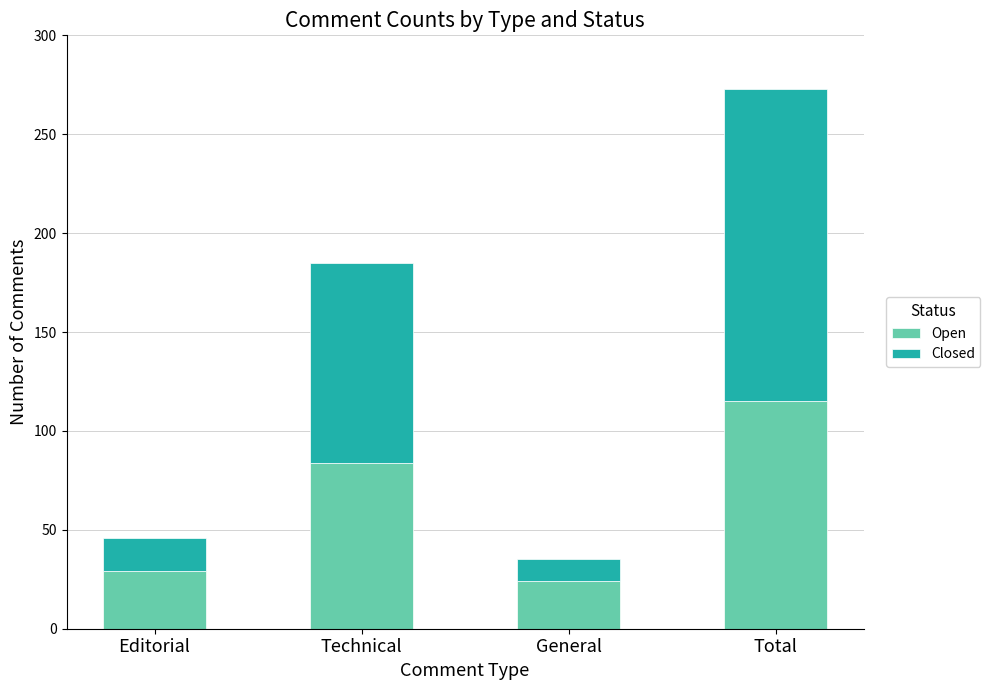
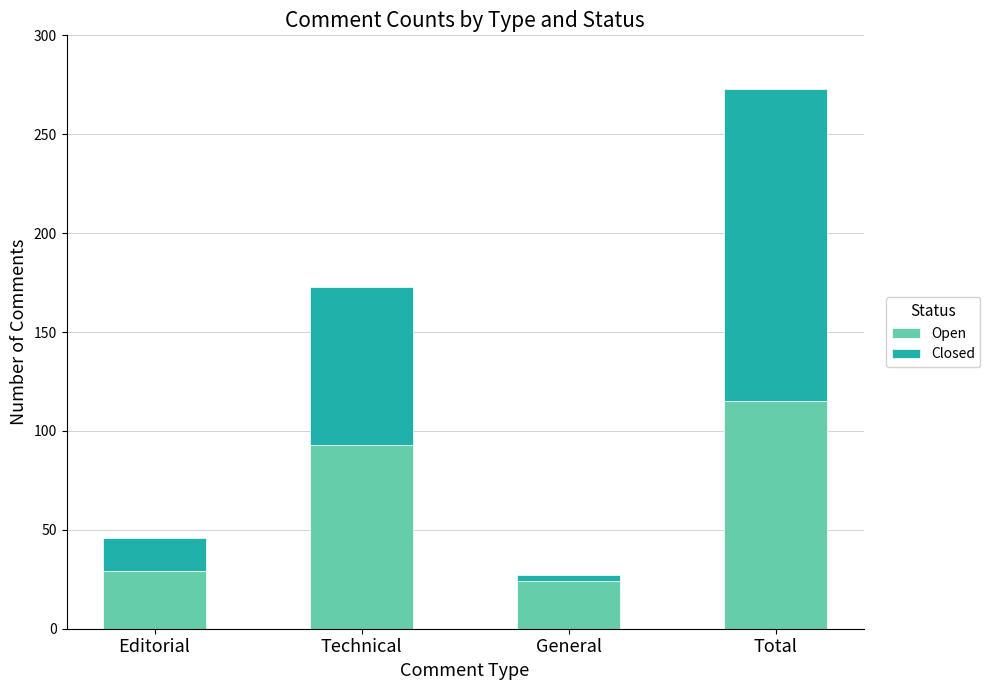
  {
    "Open": {
      "Editorial": 29,
-     "Technical": 84,
+     "Technical": 93,
      "General": 24,
      "Total": 115
    },
    "Closed": {
      "Editorial": 17,
-     "Technical": 101,
-     "General": 11,
+     "Technical": 80,
+     "General": 3,
      "Total": 158
    }
  }
